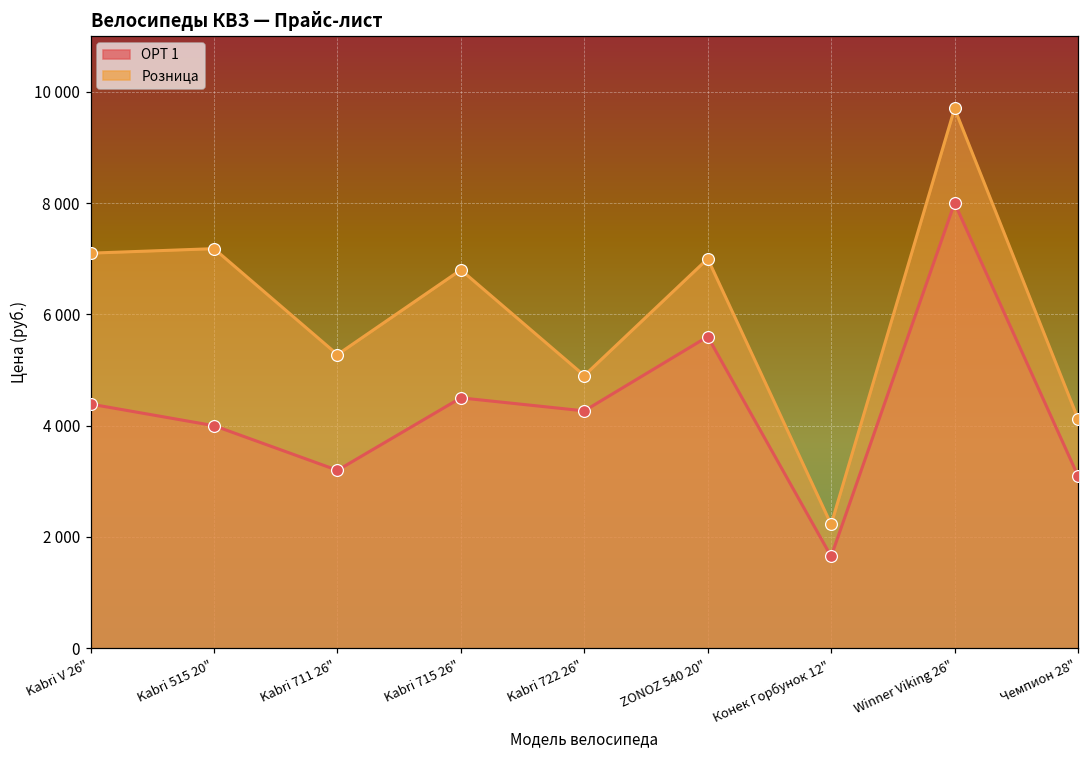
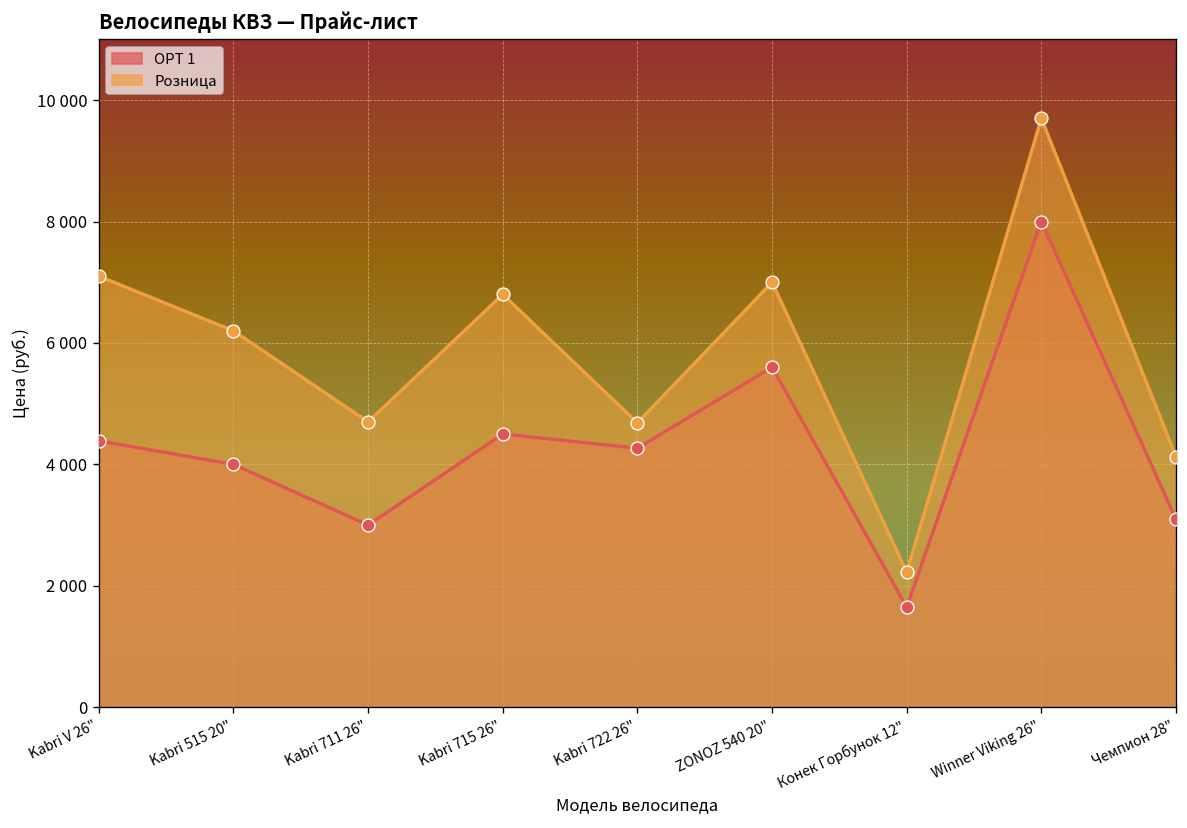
  {
    "OPT 1": {
      "Kabri V 26\"": 4400,
      "Kabri 515 20\"": 4000,
-     "Kabri 711 26\"": 3200,
+     "Kabri 711 26\"": 3000,
      "Kabri 715 26\"": 4500,
      "Kabri 722 26\"": 4300,
      "ZONOZ 540 20\"": 5600,
      "Конек Горбунок 12\"": 1700,
      "Winner Viking 26\"": 8000,
      "Чемпион 28\"": 3100
    },
    "Розница": {
      "Kabri V 26\"": 7100,
-     "Kabri 515 20\"": 7200,
-     "Kabri 711 26\"": 5300,
+     "Kabri 515 20\"": 6200,
+     "Kabri 711 26\"": 4700,
      "Kabri 715 26\"": 6800,
-     "Kabri 722 26\"": 4900,
+     "Kabri 722 26\"": 4700,
      "ZONOZ 540 20\"": 7000,
      "Конек Горбунок 12\"": 2200,
      "Winner Viking 26\"": 9700,
      "Чемпион 28\"": 4100
    }
  }
